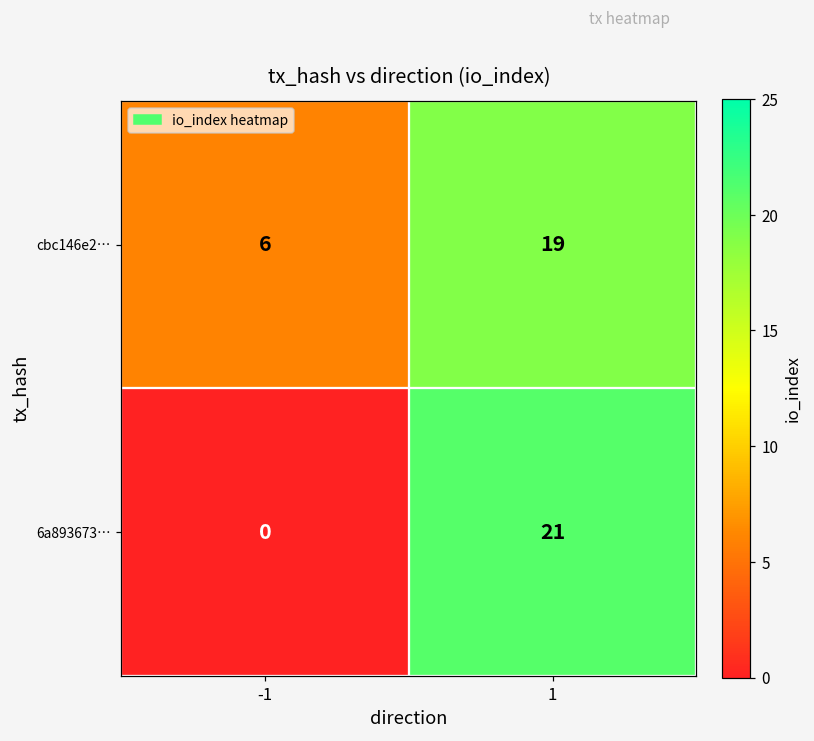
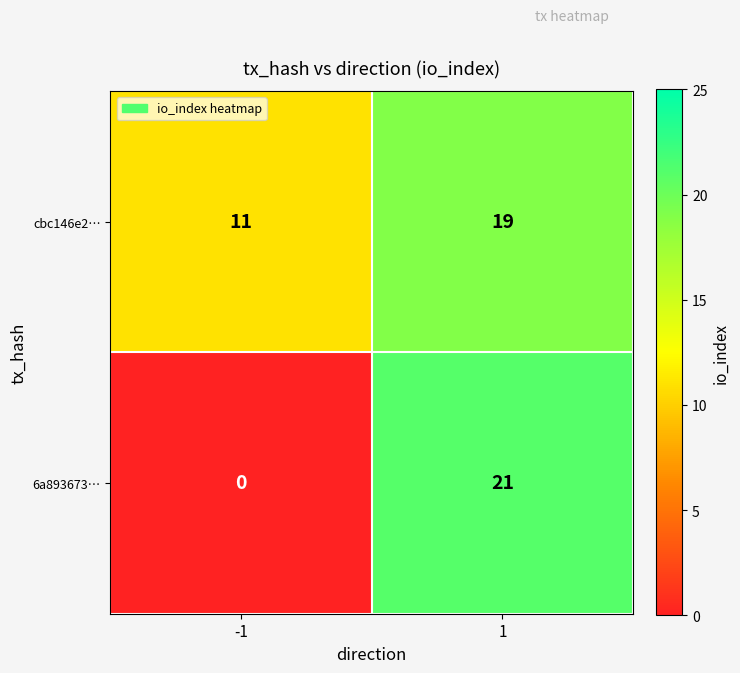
  {
    "cbc146e2…": {
-     "-1": 6,
+     "-1": 11,
      "1": 19
    },
    "6a893673…": {
      "-1": 0,
      "1": 21
    }
  }
